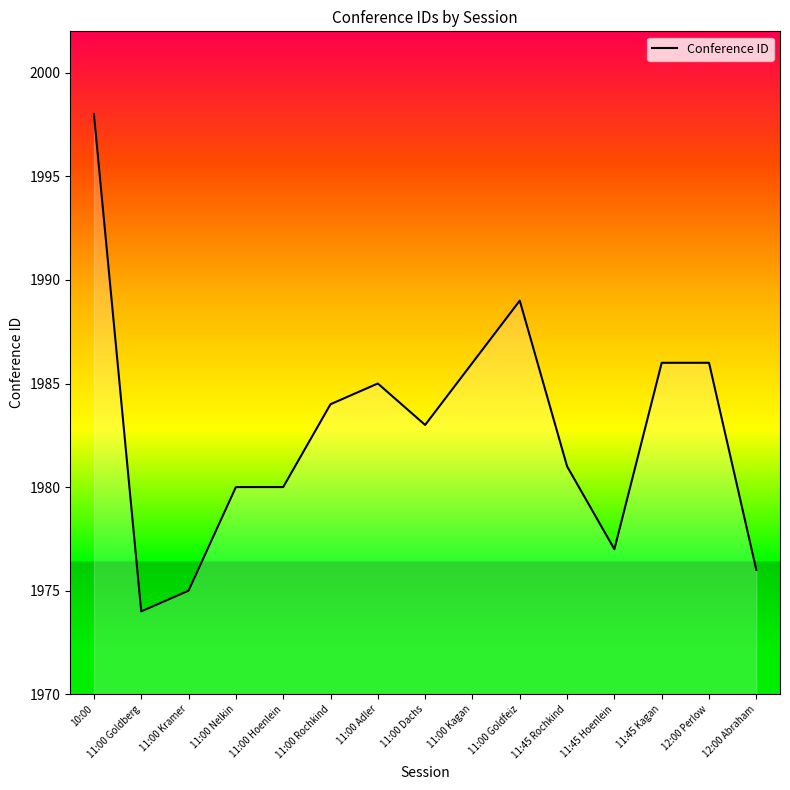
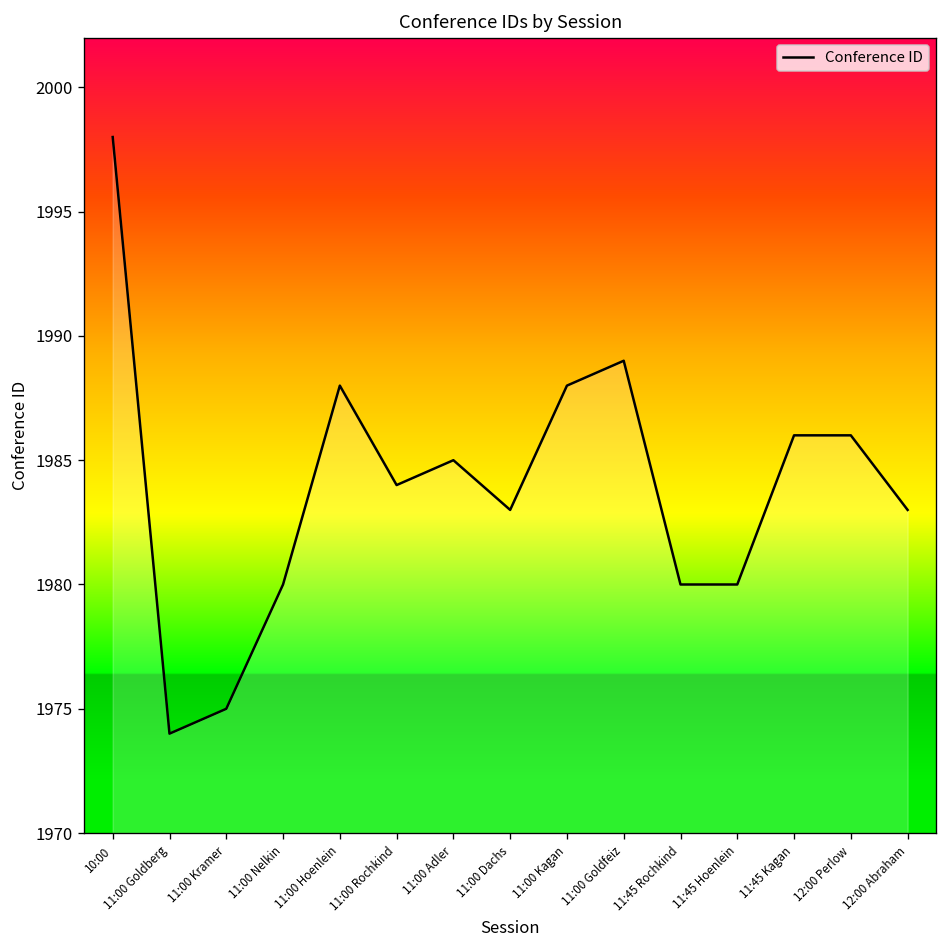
  {
    "10:00": 1998,
    "11:00 Goldberg": 1974,
    "11:00 Kramer": 1975,
    "11:00 Nelkin": 1980,
-   "11:00 Hoenlein": 1980,
+   "11:00 Hoenlein": 1988,
    "11:00 Rochkind": 1984,
    "11:00 Adler": 1985,
    "11:00 Dachs": 1983,
-   "11:00 Kagan": 1986,
+   "11:00 Kagan": 1988,
    "11:00 Goldfeiz": 1989,
-   "11:45 Rochkind": 1981,
-   "11:45 Hoenlein": 1977,
+   "11:45 Rochkind": 1980,
+   "11:45 Hoenlein": 1980,
    "11:45 Kagan": 1986,
    "12:00 Perlow": 1986,
-   "12:00 Abraham": 1976
+   "12:00 Abraham": 1983
  }
